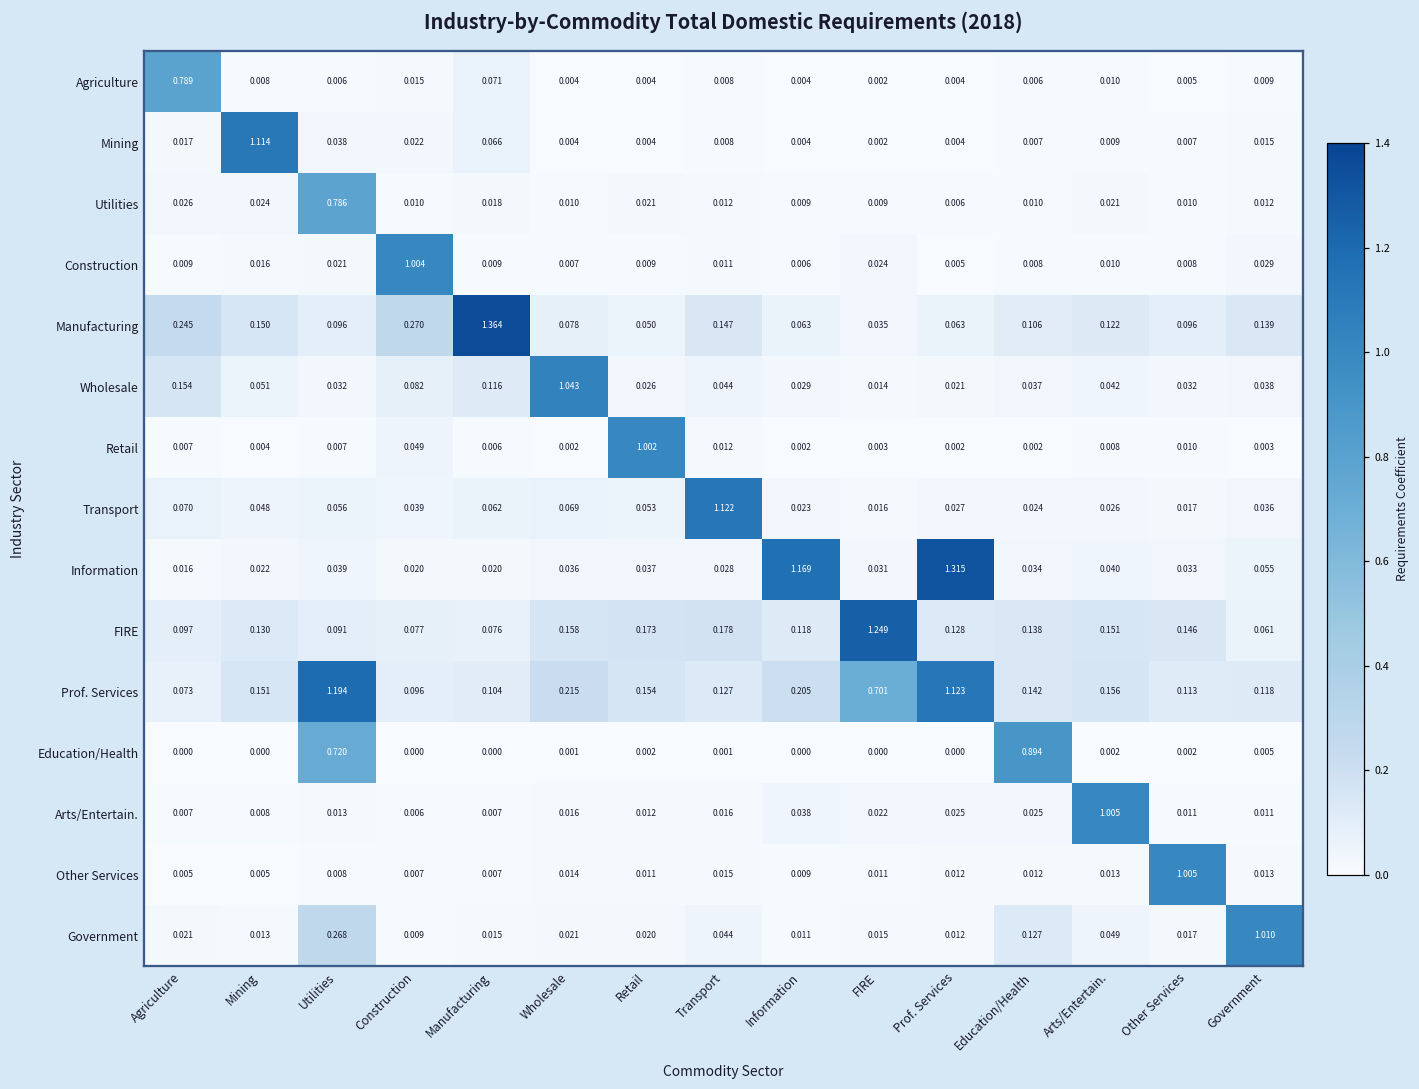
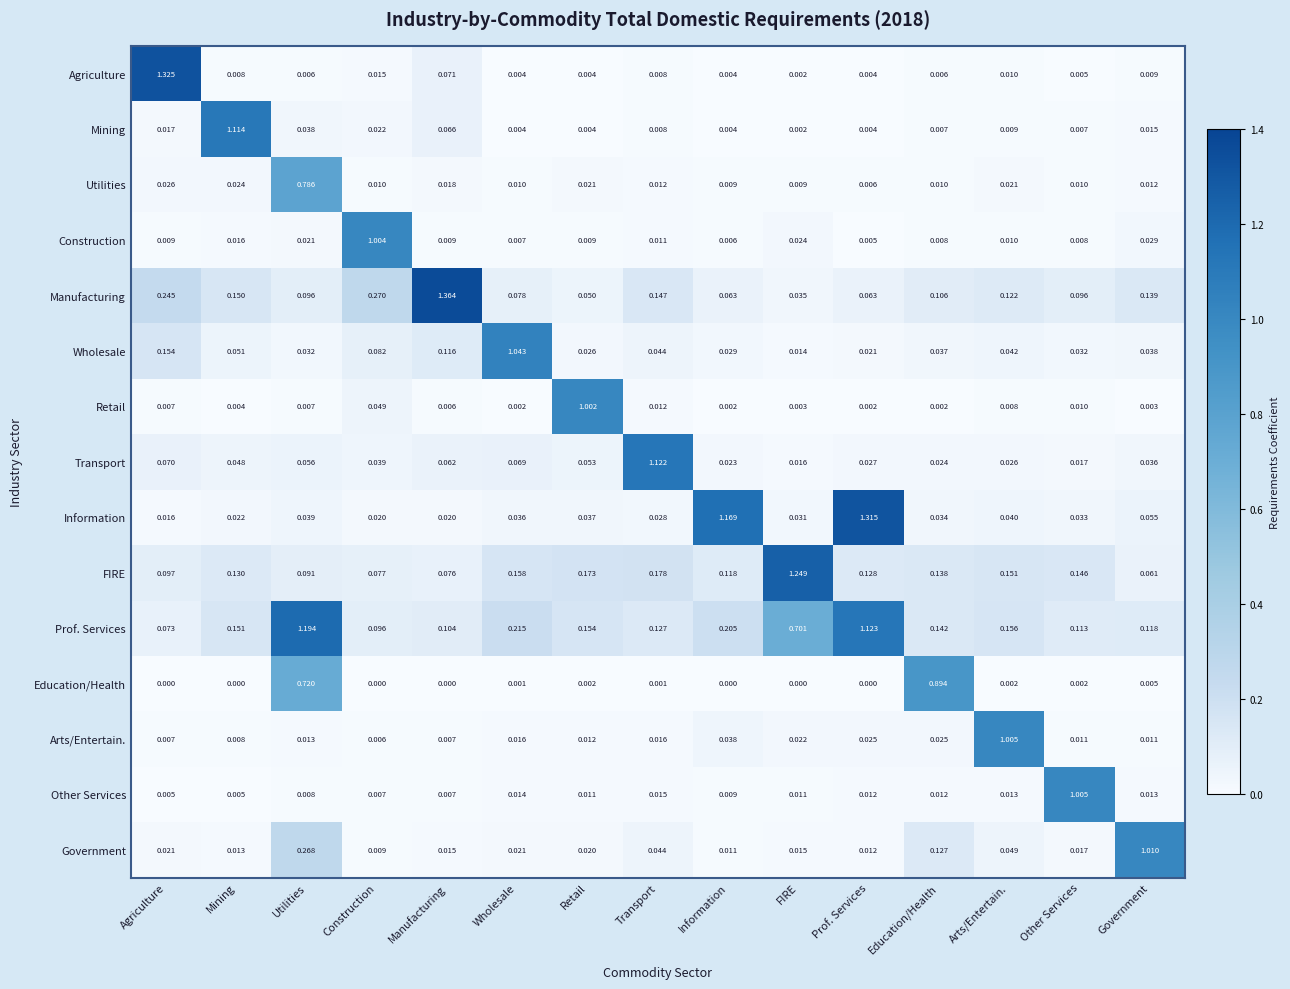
  {
    "Agriculture": {
-     "Agriculture": 0.789,
+     "Agriculture": 1.325,
      "Mining": 0.008,
      "Utilities": 0.006,
      "Construction": 0.015,
      "Manufacturing": 0.071,
      "Wholesale": 0.004,
      "Retail": 0.004,
      "Transport": 0.008,
      "Information": 0.004,
      "FIRE": 0.002,
      "Prof. Services": 0.004,
      "Education/Health": 0.006,
      "Arts/Entertain.": 0.010,
      "Other Services": 0.005,
      "Government": 0.009
    }
  }
